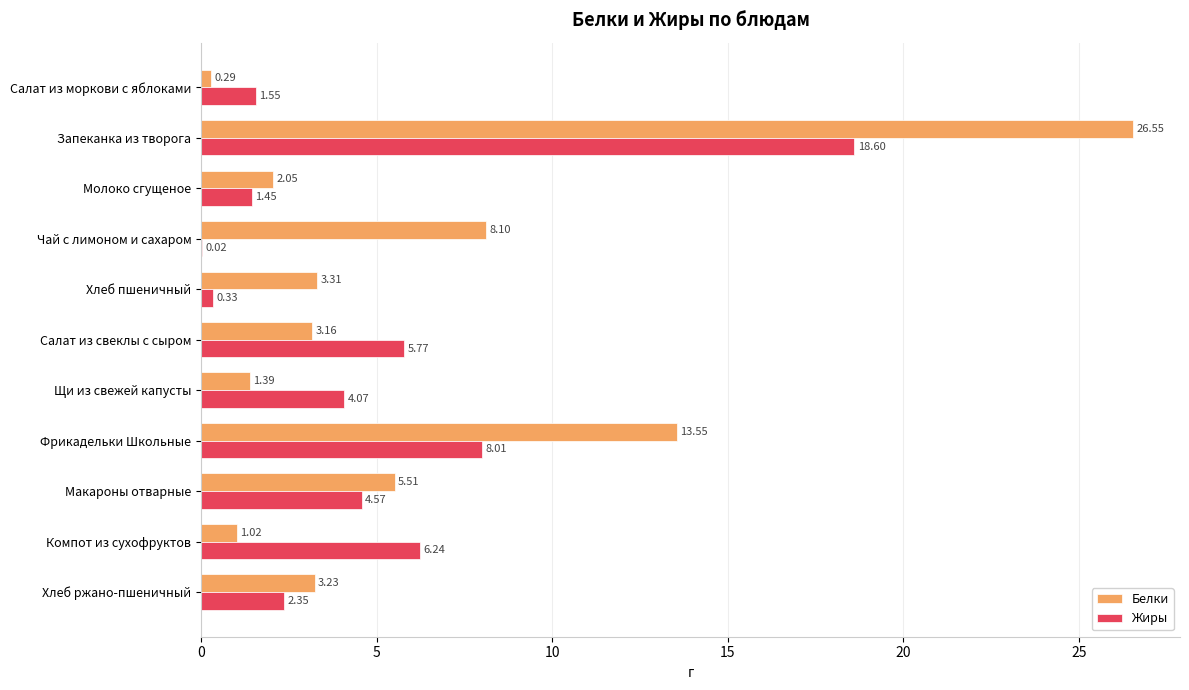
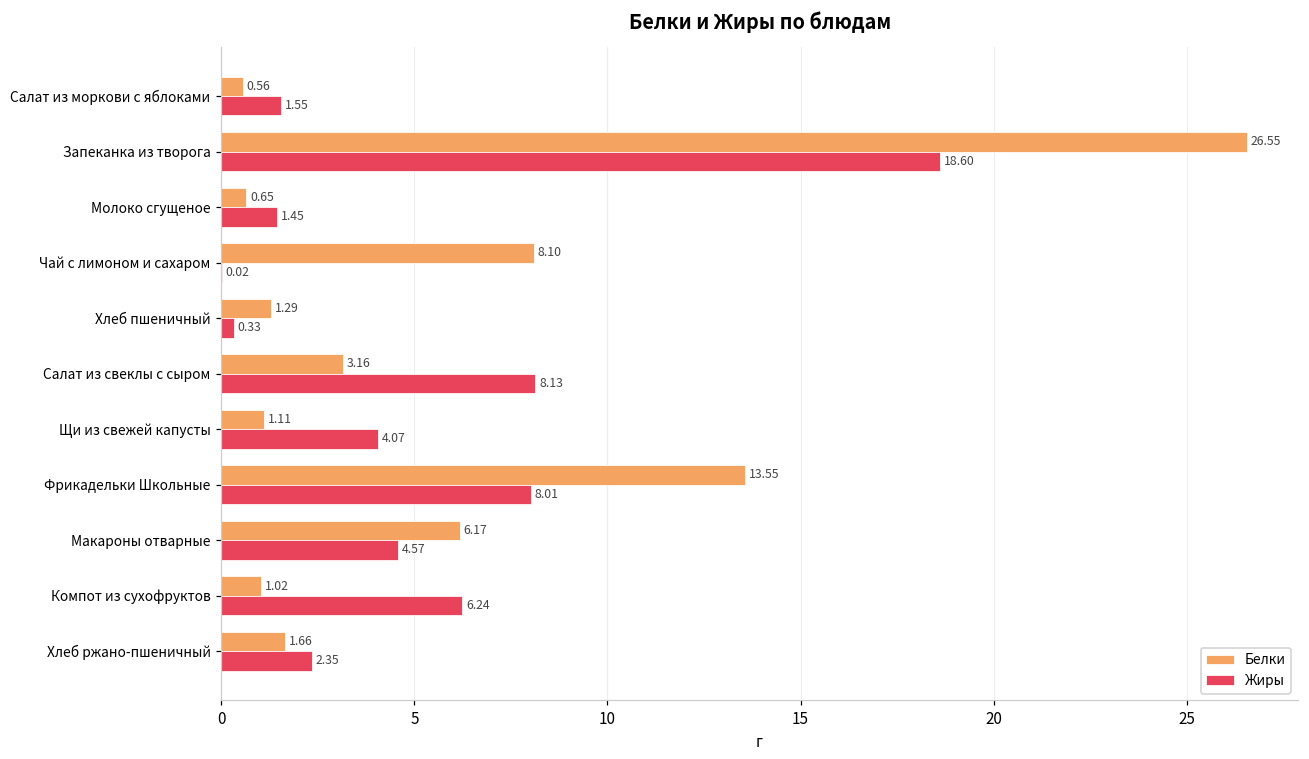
  {
    "Белки": {
-     "Салат из моркови с яблоками": 0.29,
+     "Салат из моркови с яблоками": 0.56,
      "Запеканка из творога": 26.55,
-     "Молоко сгущеное": 2.05,
+     "Молоко сгущеное": 0.65,
      "Чай с лимоном и сахаром": 8.10,
-     "Хлеб пшеничный": 3.31,
+     "Хлеб пшеничный": 1.29,
      "Салат из свеклы с сыром": 3.16,
-     "Щи из свежей капусты": 1.39,
+     "Щи из свежей капусты": 1.11,
      "Фрикадельки Школьные": 13.55,
-     "Макароны отварные": 5.51,
+     "Макароны отварные": 6.17,
      "Компот из сухофруктов": 1.02,
-     "Хлеб ржано-пшеничный": 3.23
+     "Хлеб ржано-пшеничный": 1.66
    },
    "Жиры": {
      "Салат из моркови с яблоками": 1.55,
      "Запеканка из творога": 18.60,
      "Молоко сгущеное": 1.45,
      "Чай с лимоном и сахаром": 0.02,
      "Хлеб пшеничный": 0.33,
-     "Салат из свеклы с сыром": 5.77,
+     "Салат из свеклы с сыром": 8.13,
      "Щи из свежей капусты": 4.07,
      "Фрикадельки Школьные": 8.01,
      "Макароны отварные": 4.57,
      "Компот из сухофруктов": 6.24,
      "Хлеб ржано-пшеничный": 2.35
    }
  }
